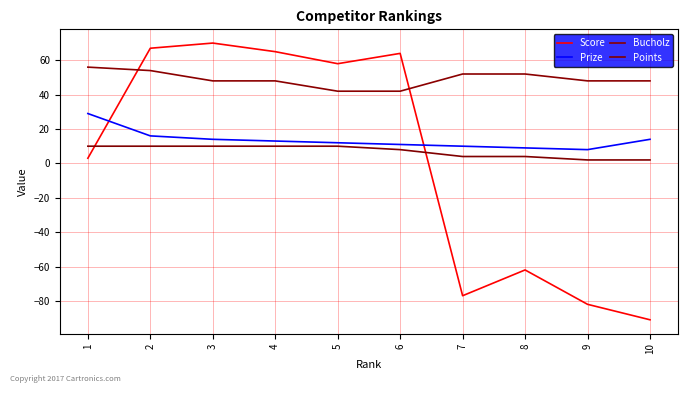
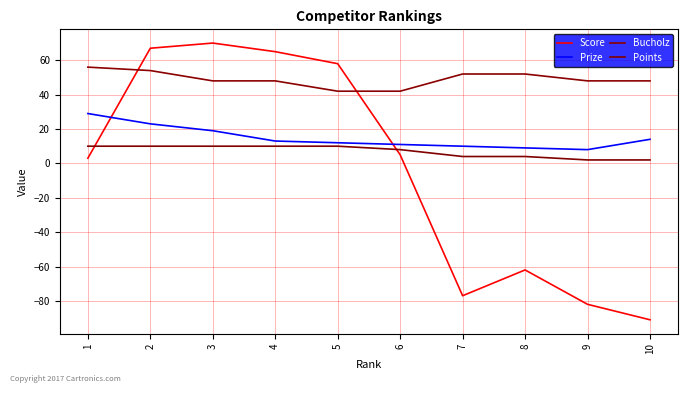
  {
    "Score": {
      "1": 3,
      "2": 67,
      "3": 70,
      "4": 65,
      "5": 58,
-     "6": 64,
+     "6": 5,
      "7": -77,
      "8": -62,
      "9": -82,
      "10": -91
    },
    "Prize": {
      "1": 29,
-     "2": 16,
-     "3": 14,
+     "2": 23,
+     "3": 19,
      "4": 13,
      "5": 12,
      "6": 11,
      "7": 10,
      "8": 9,
      "9": 8,
      "10": 14
    }
  }
